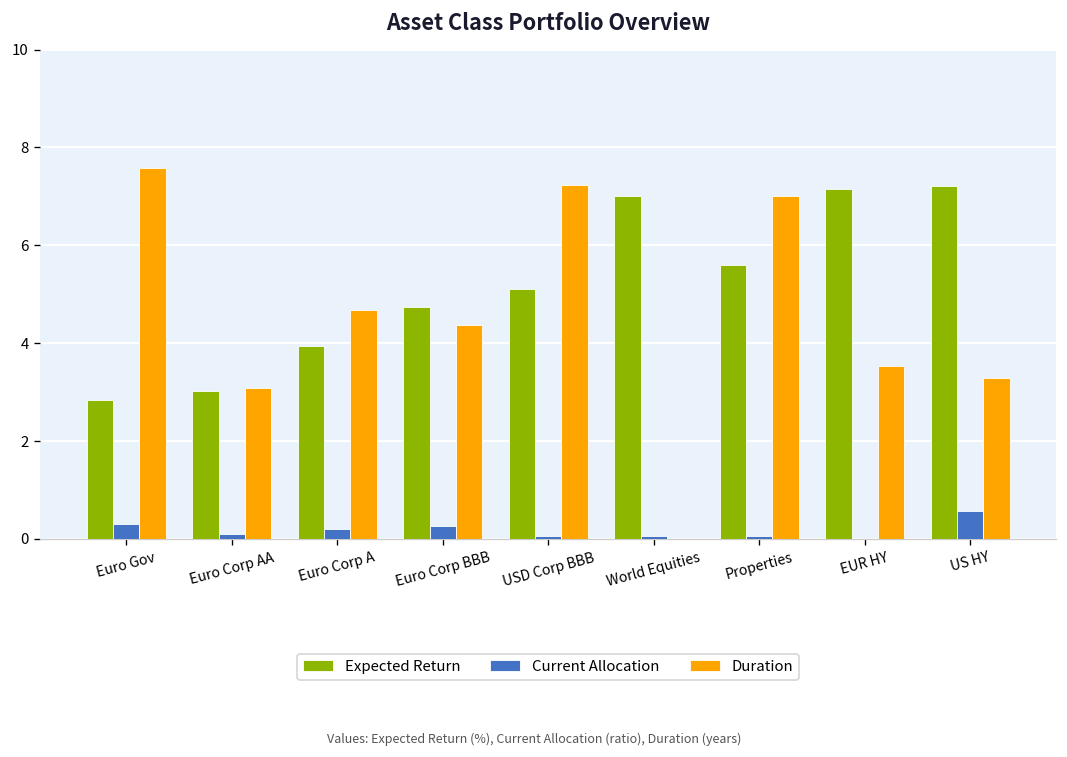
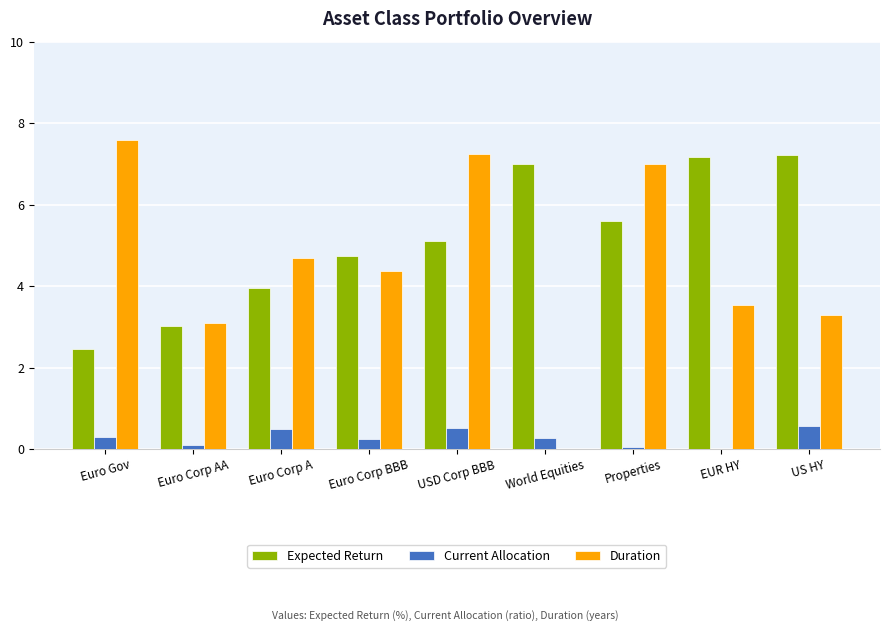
  {
    "Expected Return": {
-     "Euro Gov": 2.8,
+     "Euro Gov": 2.5,
      "Euro Corp AA": 3.0,
      "Euro Corp A": 3.9,
      "Euro Corp BBB": 4.7,
      "USD Corp BBB": 5.1,
      "World Equities": 7.0,
      "Properties": 5.6,
      "EUR HY": 7.2,
      "US HY": 7.2
    },
    "Current Allocation": {
      "Euro Gov": 0.3,
      "Euro Corp AA": 0.1,
-     "Euro Corp A": 0.2,
+     "Euro Corp A": 0.5,
      "Euro Corp BBB": 0.3,
-     "USD Corp BBB": 0.1,
-     "World Equities": 0.1,
+     "USD Corp BBB": 0.5,
+     "World Equities": 0.3,
      "US HY": 0.6
    },
    "Duration": {
      "Euro Gov": 7.6,
      "Euro Corp AA": 3.1,
      "Euro Corp A": 4.7,
      "Euro Corp BBB": 4.4,
      "USD Corp BBB": 7.2,
      "World Equities": 0.0,
      "Properties": 7.0,
      "EUR HY": 3.5,
      "US HY": 3.3
    }
  }
